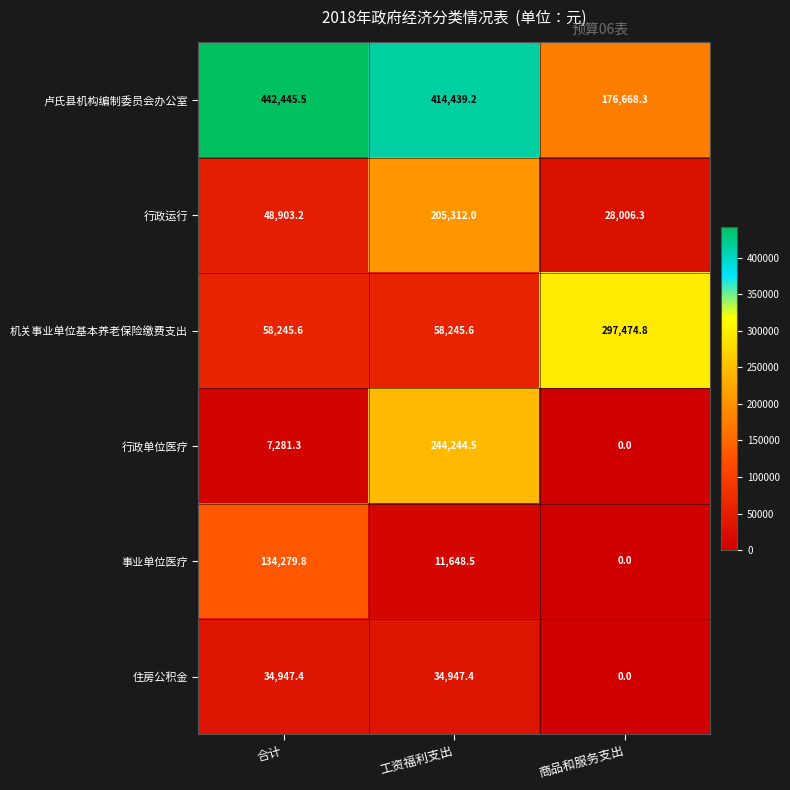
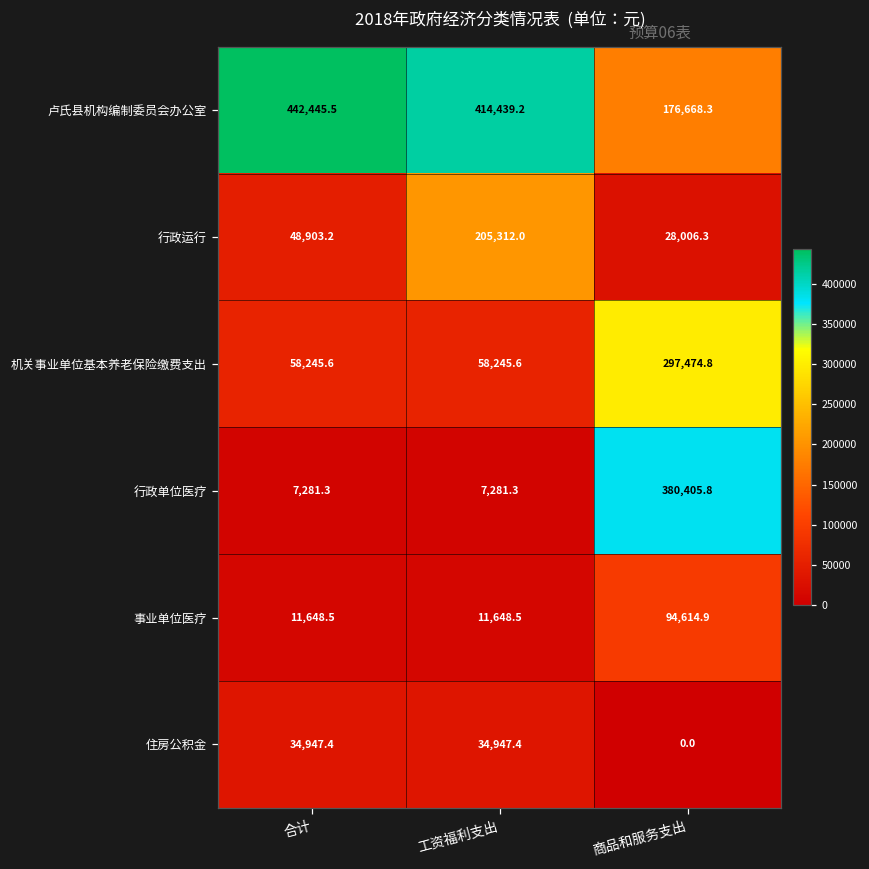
  {
    "卢氏县机构编制委员会办公室": {
      "合计": "442,445.5",
      "工资福利支出": "414,439.2",
      "商品和服务支出": "176,668.3"
    },
    "行政运行": {
      "合计": "48,903.2",
      "工资福利支出": "205,312.0",
      "商品和服务支出": "28,006.3"
    },
    "机关事业单位基本养老保险缴费支出": {
      "合计": "58,245.6",
      "工资福利支出": "58,245.6",
      "商品和服务支出": "297,474.8"
    },
    "行政单位医疗": {
      "合计": "7,281.3",
-     "工资福利支出": "244,244.5",
-     "商品和服务支出": "0.0"
+     "工资福利支出": "7,281.3",
+     "商品和服务支出": "380,405.8"
    },
    "事业单位医疗": {
-     "合计": "134,279.8",
+     "合计": "11,648.5",
      "工资福利支出": "11,648.5",
-     "商品和服务支出": "0.0"
+     "商品和服务支出": "94,614.9"
    },
    "住房公积金": {
      "合计": "34,947.4",
      "工资福利支出": "34,947.4",
      "商品和服务支出": "0.0"
    }
  }
